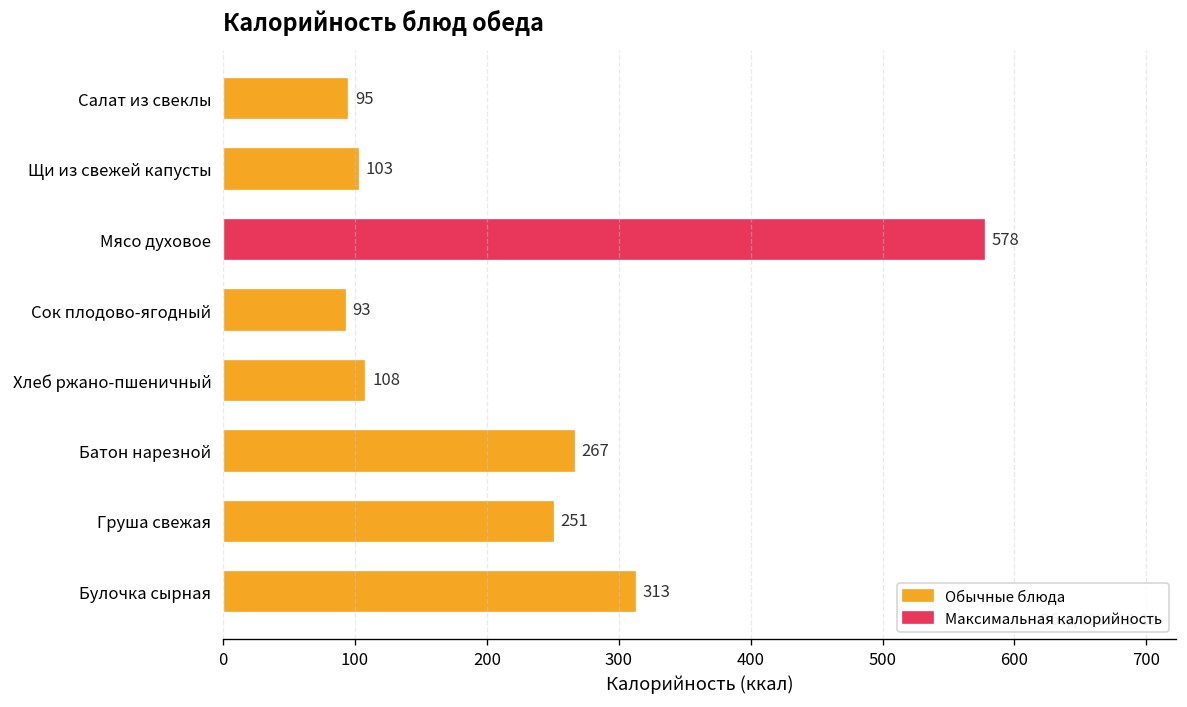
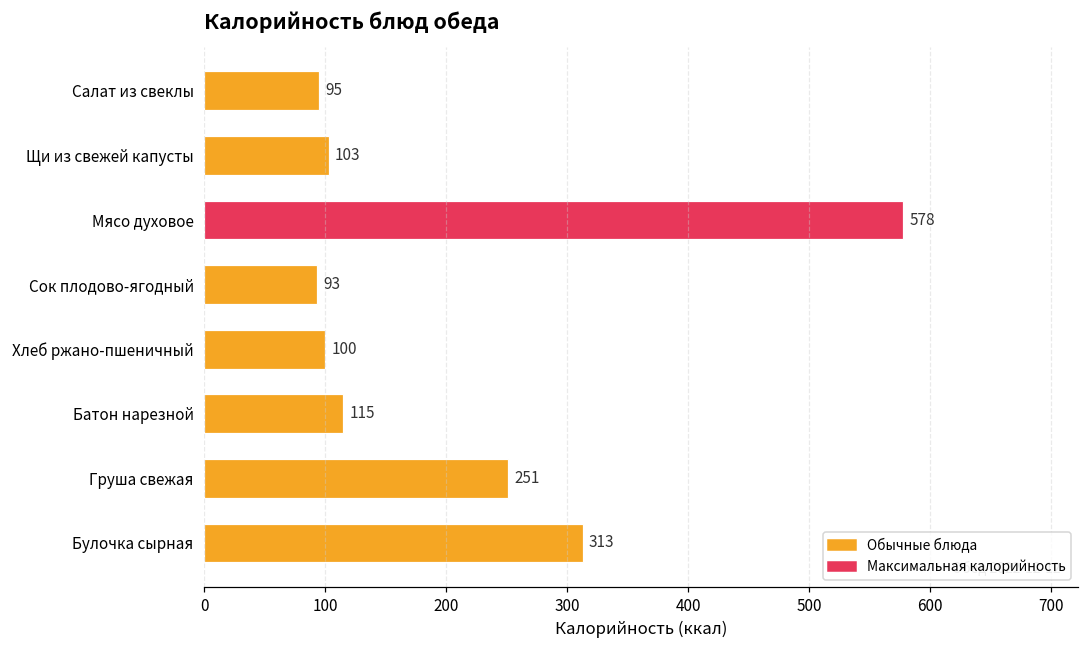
  {
    "Салат из свеклы": 95,
    "Щи из свежей капусты": 103,
    "Мясо духовое": 578,
    "Сок плодово-ягодный": 93,
-   "Хлеб ржано-пшеничный": 108,
-   "Батон нарезной": 267,
+   "Хлеб ржано-пшеничный": 100,
+   "Батон нарезной": 115,
    "Груша свежая": 251,
    "Булочка сырная": 313
  }
